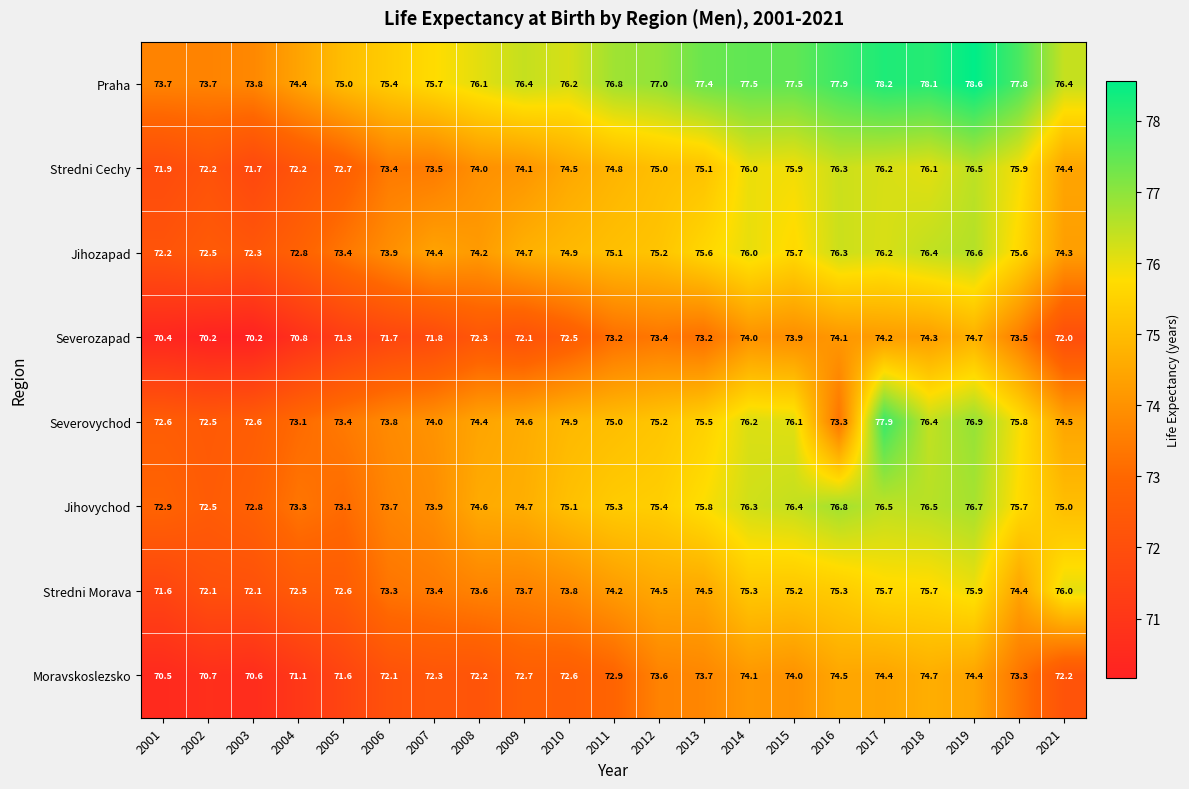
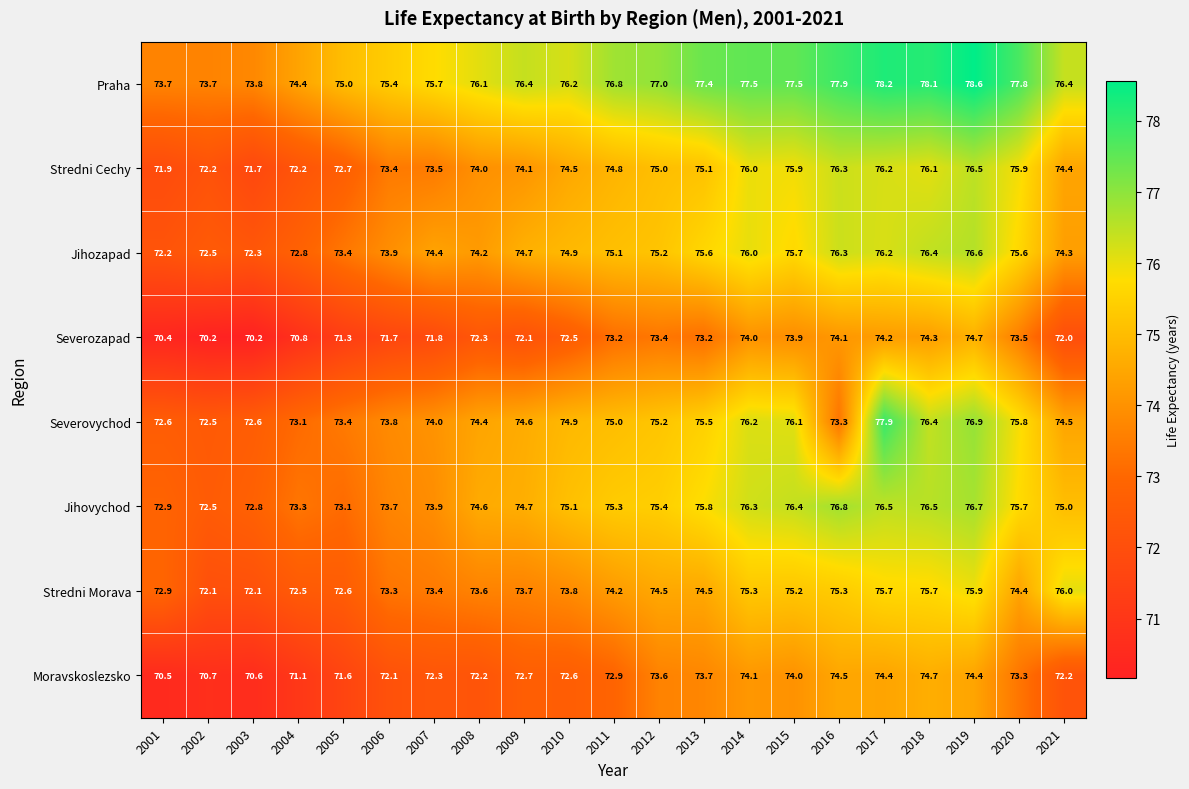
  {
    "Praha": {
      "2001": 73.7,
      "2002": 73.7,
      "2003": 73.8,
      "2004": 74.4,
      "2005": 75.0,
      "2006": 75.4,
      "2007": 75.7,
      "2008": 76.1,
      "2009": 76.4,
      "2010": 76.2,
      "2011": 76.8,
      "2012": 77.0,
      "2013": 77.4,
      "2014": 77.5,
      "2015": 77.5,
      "2016": 77.9,
      "2017": 78.2,
      "2018": 78.1,
      "2019": 78.6,
      "2020": 77.8,
      "2021": 76.4
    },
    "Stredni Cechy": {
      "2001": 71.9,
      "2002": 72.2,
      "2003": 71.7,
      "2004": 72.2,
      "2005": 72.7,
      "2006": 73.4,
      "2007": 73.5,
      "2008": 74.0,
      "2009": 74.1,
      "2010": 74.5,
      "2011": 74.8,
      "2012": 75.0,
      "2013": 75.1,
      "2014": 76.0,
      "2015": 75.9,
      "2016": 76.3,
      "2017": 76.2,
      "2018": 76.1,
      "2019": 76.5,
      "2020": 75.9,
      "2021": 74.4
    },
    "Jihozapad": {
      "2001": 72.2,
      "2002": 72.5,
      "2003": 72.3,
      "2004": 72.8,
      "2005": 73.4,
      "2006": 73.9,
      "2007": 74.4,
      "2008": 74.2,
      "2009": 74.7,
      "2010": 74.9,
      "2011": 75.1,
      "2012": 75.2,
      "2013": 75.6,
      "2014": 76.0,
      "2015": 75.7,
      "2016": 76.3,
      "2017": 76.2,
      "2018": 76.4,
      "2019": 76.6,
      "2020": 75.6,
      "2021": 74.3
    },
    "Severozapad": {
      "2001": 70.4,
      "2002": 70.2,
      "2003": 70.2,
      "2004": 70.8,
      "2005": 71.3,
      "2006": 71.7,
      "2007": 71.8,
      "2008": 72.3,
      "2009": 72.1,
      "2010": 72.5,
      "2011": 73.2,
      "2012": 73.4,
      "2013": 73.2,
      "2014": 74.0,
      "2015": 73.9,
      "2016": 74.1,
      "2017": 74.2,
      "2018": 74.3,
      "2019": 74.7,
      "2020": 73.5,
      "2021": 72.0
    },
    "Severovychod": {
      "2001": 72.6,
      "2002": 72.5,
      "2003": 72.6,
      "2004": 73.1,
      "2005": 73.4,
      "2006": 73.8,
      "2007": 74.0,
      "2008": 74.4,
      "2009": 74.6,
      "2010": 74.9,
      "2011": 75.0,
      "2012": 75.2,
      "2013": 75.5,
      "2014": 76.2,
      "2015": 76.1,
      "2016": 73.3,
      "2017": 77.9,
      "2018": 76.4,
      "2019": 76.9,
      "2020": 75.8,
      "2021": 74.5
    },
    "Jihovychod": {
      "2001": 72.9,
      "2002": 72.5,
      "2003": 72.8,
      "2004": 73.3,
      "2005": 73.1,
      "2006": 73.7,
      "2007": 73.9,
      "2008": 74.6,
      "2009": 74.7,
      "2010": 75.1,
      "2011": 75.3,
      "2012": 75.4,
      "2013": 75.8,
      "2014": 76.3,
      "2015": 76.4,
      "2016": 76.8,
      "2017": 76.5,
      "2018": 76.5,
      "2019": 76.7,
      "2020": 75.7,
      "2021": 75.0
    },
    "Stredni Morava": {
-     "2001": 71.6,
+     "2001": 72.9,
      "2002": 72.1,
      "2003": 72.1,
      "2004": 72.5,
      "2005": 72.6,
      "2006": 73.3,
      "2007": 73.4,
      "2008": 73.6,
      "2009": 73.7,
      "2010": 73.8,
      "2011": 74.2,
      "2012": 74.5,
      "2013": 74.5,
      "2014": 75.3,
      "2015": 75.2,
      "2016": 75.3,
      "2017": 75.7,
      "2018": 75.7,
      "2019": 75.9,
      "2020": 74.4,
      "2021": 76.0
    },
    "Moravskoslezsko": {
      "2001": 70.5,
      "2002": 70.7,
      "2003": 70.6,
      "2004": 71.1,
      "2005": 71.6,
      "2006": 72.1,
      "2007": 72.3,
      "2008": 72.2,
      "2009": 72.7,
      "2010": 72.6,
      "2011": 72.9,
      "2012": 73.6,
      "2013": 73.7,
      "2014": 74.1,
      "2015": 74.0,
      "2016": 74.5,
      "2017": 74.4,
      "2018": 74.7,
      "2019": 74.4,
      "2020": 73.3,
      "2021": 72.2
    }
  }
